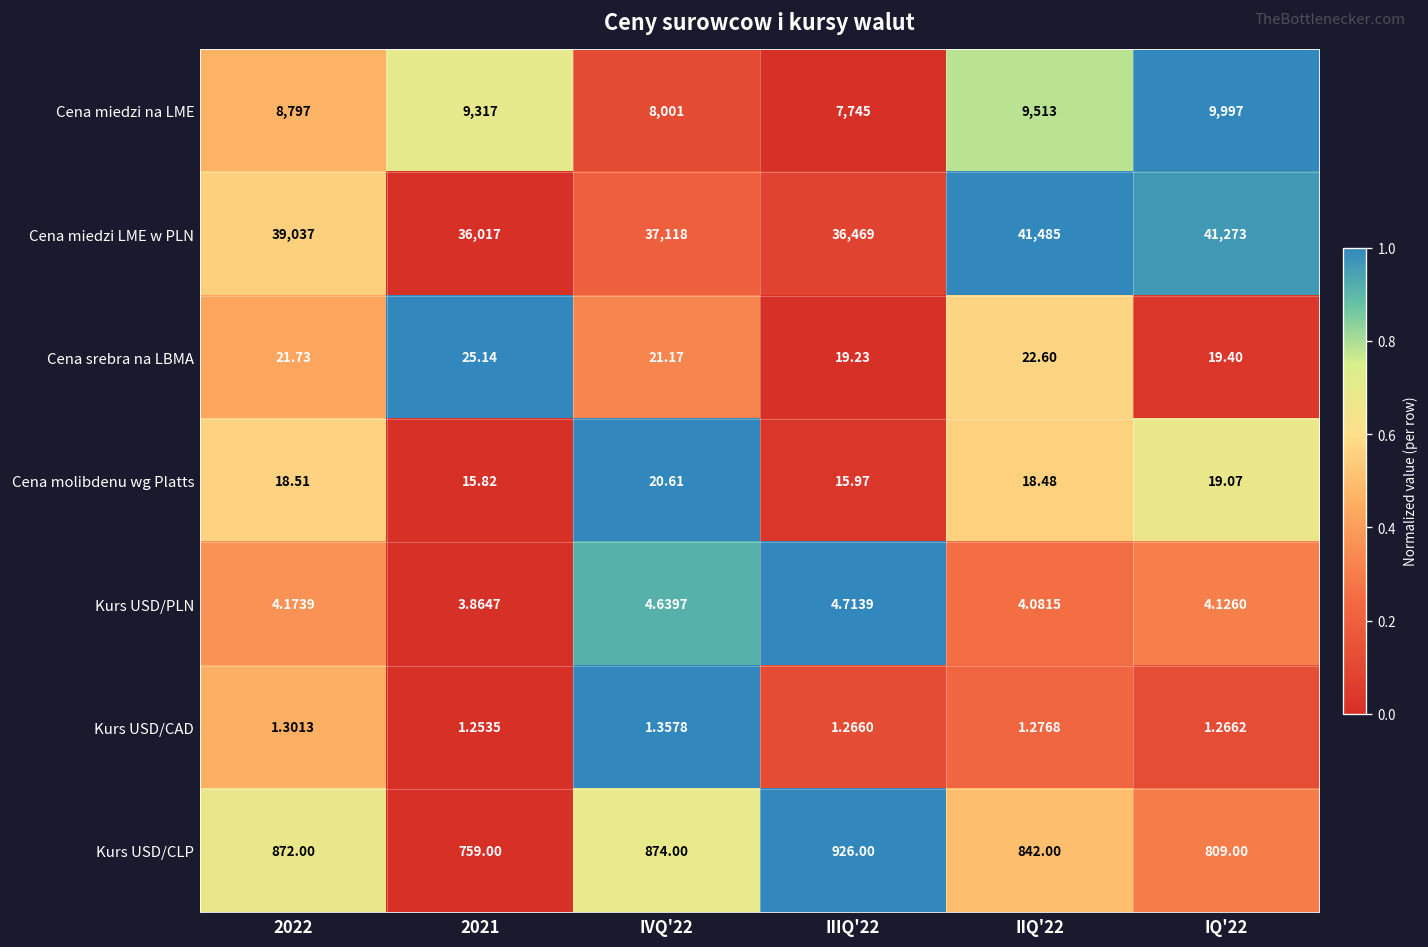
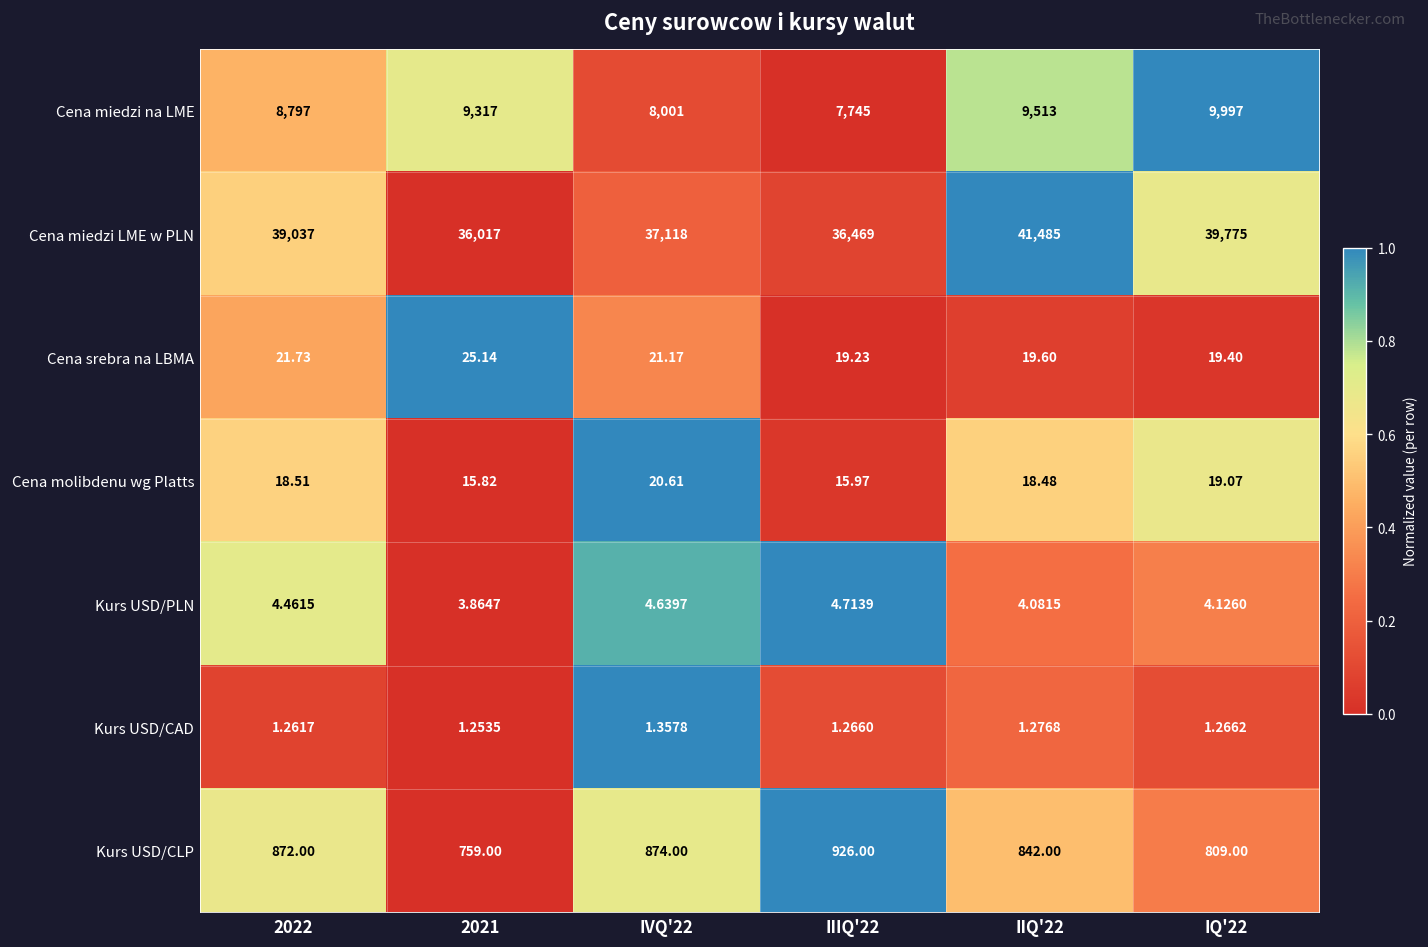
  {
    "Cena miedzi na LME": {
      "2022": "8,797",
      "2021": "9,317",
      "IVQ'22": "8,001",
      "IIIQ'22": "7,745",
      "IIQ'22": "9,513",
      "IQ'22": "9,997"
    },
    "Cena miedzi LME w PLN": {
      "2022": "39,037",
      "2021": "36,017",
      "IVQ'22": "37,118",
      "IIIQ'22": "36,469",
      "IIQ'22": "41,485",
-     "IQ'22": "41,273"
+     "IQ'22": "39,775"
    },
    "Cena srebra na LBMA": {
      "2022": "21.73",
      "2021": "25.14",
      "IVQ'22": "21.17",
      "IIIQ'22": "19.23",
-     "IIQ'22": "22.60",
+     "IIQ'22": "19.60",
      "IQ'22": "19.40"
    },
    "Cena molibdenu wg Platts": {
      "2022": "18.51",
      "2021": "15.82",
      "IVQ'22": "20.61",
      "IIIQ'22": "15.97",
      "IIQ'22": "18.48",
      "IQ'22": "19.07"
    },
    "Kurs USD/PLN": {
-     "2022": "4.1739",
+     "2022": "4.4615",
      "2021": "3.8647",
      "IVQ'22": "4.6397",
      "IIIQ'22": "4.7139",
      "IIQ'22": "4.0815",
      "IQ'22": "4.1260"
    },
    "Kurs USD/CAD": {
-     "2022": "1.3013",
+     "2022": "1.2617",
      "2021": "1.2535",
      "IVQ'22": "1.3578",
      "IIIQ'22": "1.2660",
      "IIQ'22": "1.2768",
      "IQ'22": "1.2662"
    },
    "Kurs USD/CLP": {
      "2022": "872.00",
      "2021": "759.00",
      "IVQ'22": "874.00",
      "IIIQ'22": "926.00",
      "IIQ'22": "842.00",
      "IQ'22": "809.00"
    }
  }
